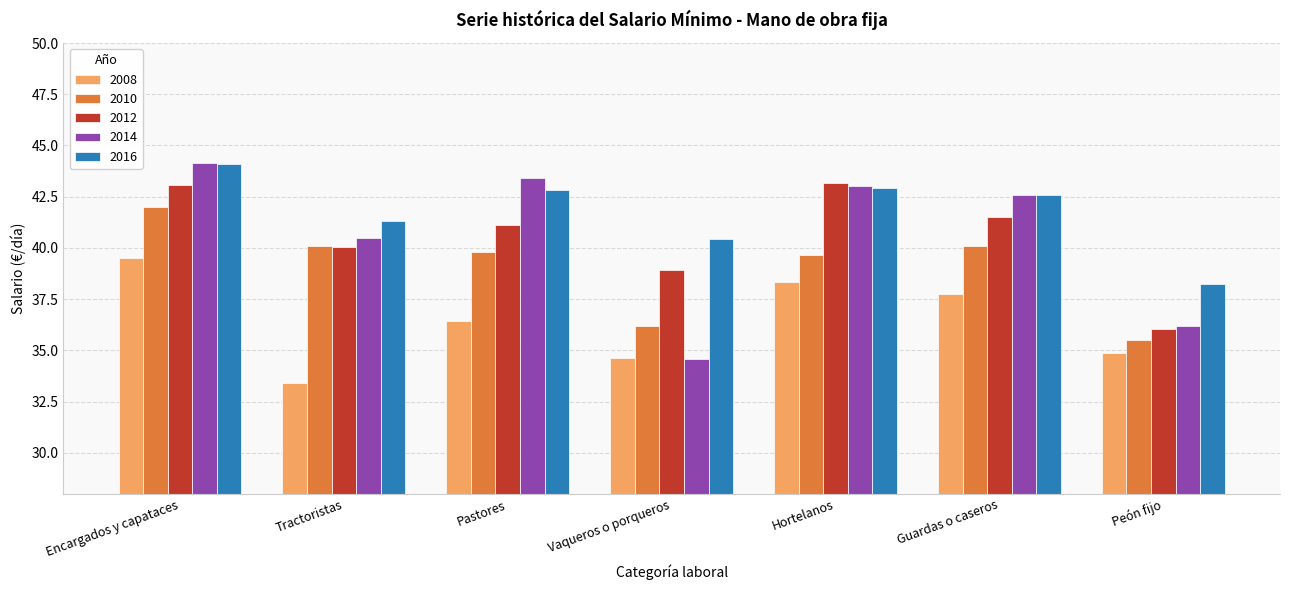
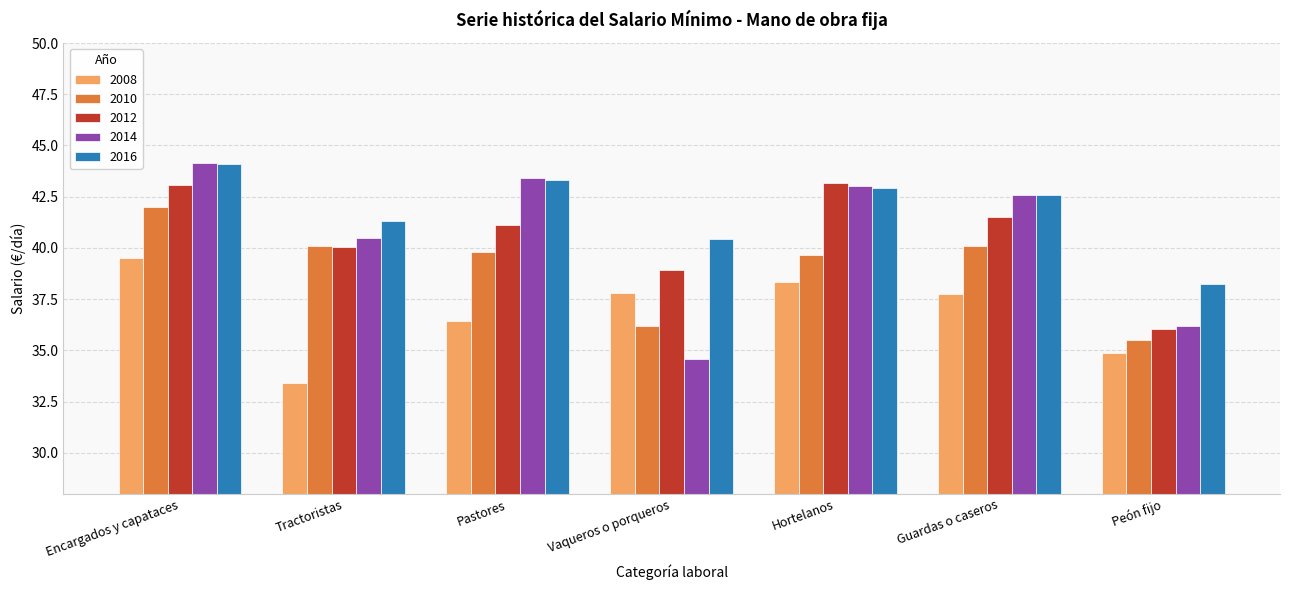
  {
    "2008": {
      "Encargados y capataces": 39.5,
      "Tractoristas": 33.4,
      "Pastores": 36.4,
-     "Vaqueros o porqueros": 34.7,
+     "Vaqueros o porqueros": 37.8,
      "Hortelanos": 38.3,
      "Guardas o caseros": 37.7,
      "Peón fijo": 34.9
    },
    "2010": {
      "Encargados y capataces": 42.0,
      "Tractoristas": 40.1,
      "Pastores": 39.8,
      "Vaqueros o porqueros": 36.2,
      "Hortelanos": 39.7,
      "Guardas o caseros": 40.1,
      "Peón fijo": 35.5
    },
    "2012": {
      "Encargados y capataces": 43.1,
      "Tractoristas": 40.1,
      "Pastores": 41.1,
      "Vaqueros o porqueros": 38.9,
      "Hortelanos": 43.2,
      "Guardas o caseros": 41.5,
      "Peón fijo": 36.1
    },
    "2014": {
      "Encargados y capataces": 44.1,
      "Tractoristas": 40.5,
      "Pastores": 43.4,
      "Vaqueros o porqueros": 34.6,
      "Hortelanos": 43.0,
      "Guardas o caseros": 42.6,
      "Peón fijo": 36.2
    },
    "2016": {
      "Encargados y capataces": 44.1,
      "Tractoristas": 41.3,
-     "Pastores": 42.9,
+     "Pastores": 43.3,
      "Vaqueros o porqueros": 40.5,
      "Hortelanos": 42.9,
      "Guardas o caseros": 42.6,
      "Peón fijo": 38.3
    }
  }
